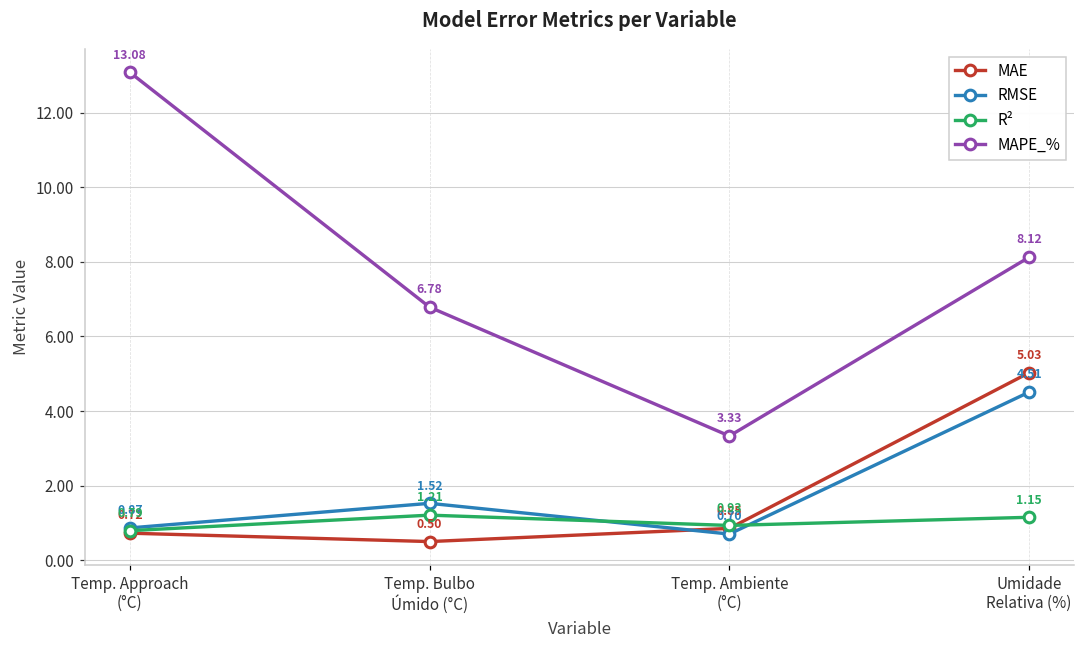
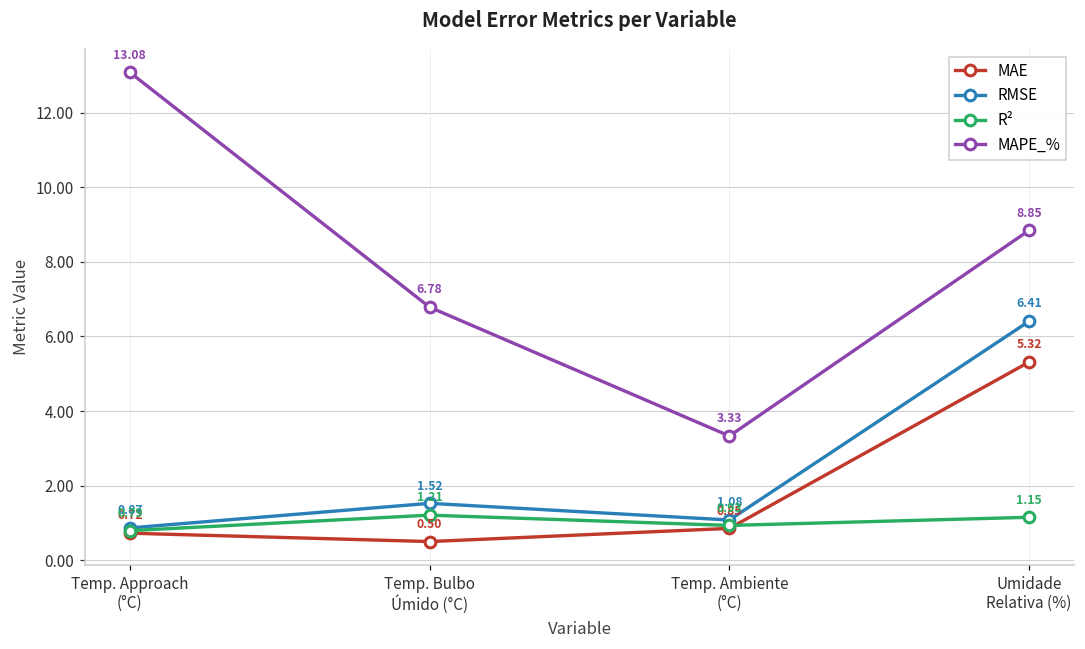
  {
    "MAE": {
-     "Umidade Relativa (%)": 5.03
+     "Umidade Relativa (%)": 5.32
    },
    "RMSE": {
-     "Temp. Ambiente (°C)": 0.70,
-     "Umidade Relativa (%)": 4.51
+     "Temp. Ambiente (°C)": 1.08,
+     "Umidade Relativa (%)": 6.41
    },
    "R²": {
      "Umidade Relativa (%)": 1.15
    },
    "MAPE_%": {
      "Temp. Approach (°C)": 13.08,
      "Temp. Bulbo Úmido (°C)": 6.78,
      "Temp. Ambiente (°C)": 3.33,
-     "Umidade Relativa (%)": 8.12
+     "Umidade Relativa (%)": 8.85
    }
  }
